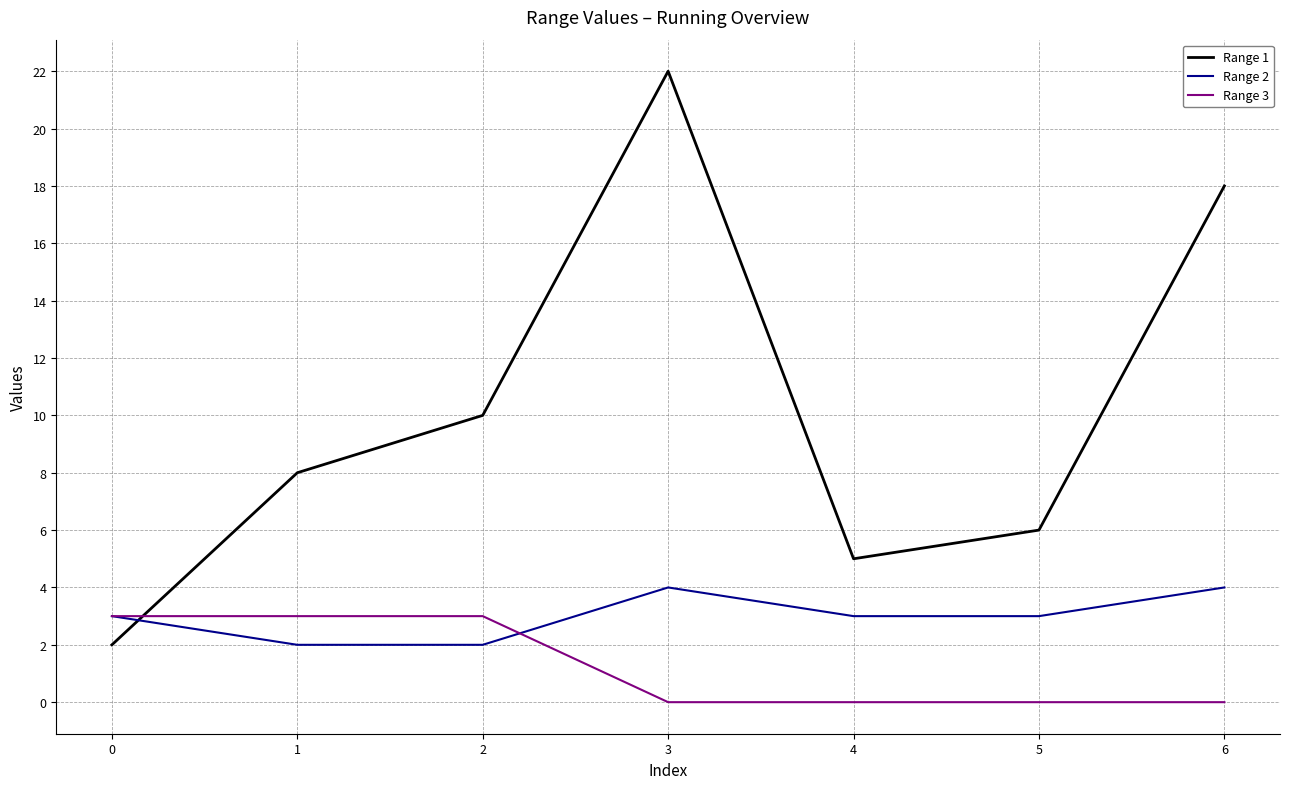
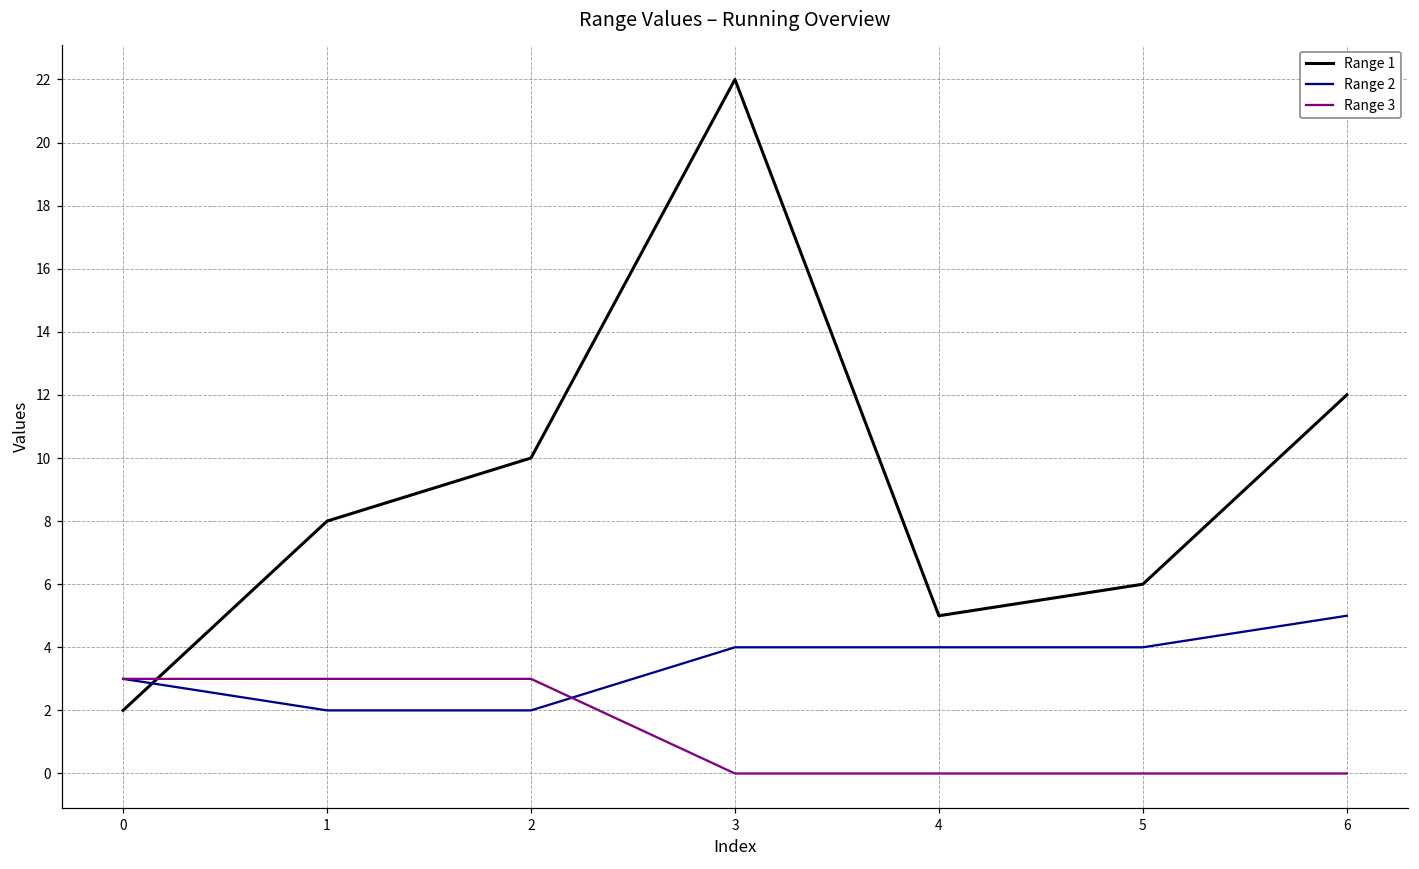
  {
    "Range 1": {
      "0": 2,
      "1": 8,
      "2": 10,
      "3": 22,
      "4": 5,
      "5": 6,
-     "6": 18
+     "6": 12
    },
    "Range 2": {
      "1": 2,
      "2": 2,
      "3": 4,
-     "4": 3,
-     "5": 3,
-     "6": 4
+     "4": 4,
+     "5": 4,
+     "6": 5
    },
    "Range 3": {
      "1": 3,
      "2": 3,
      "3": 0,
      "4": 0,
      "5": 0,
      "6": 0
    }
  }
